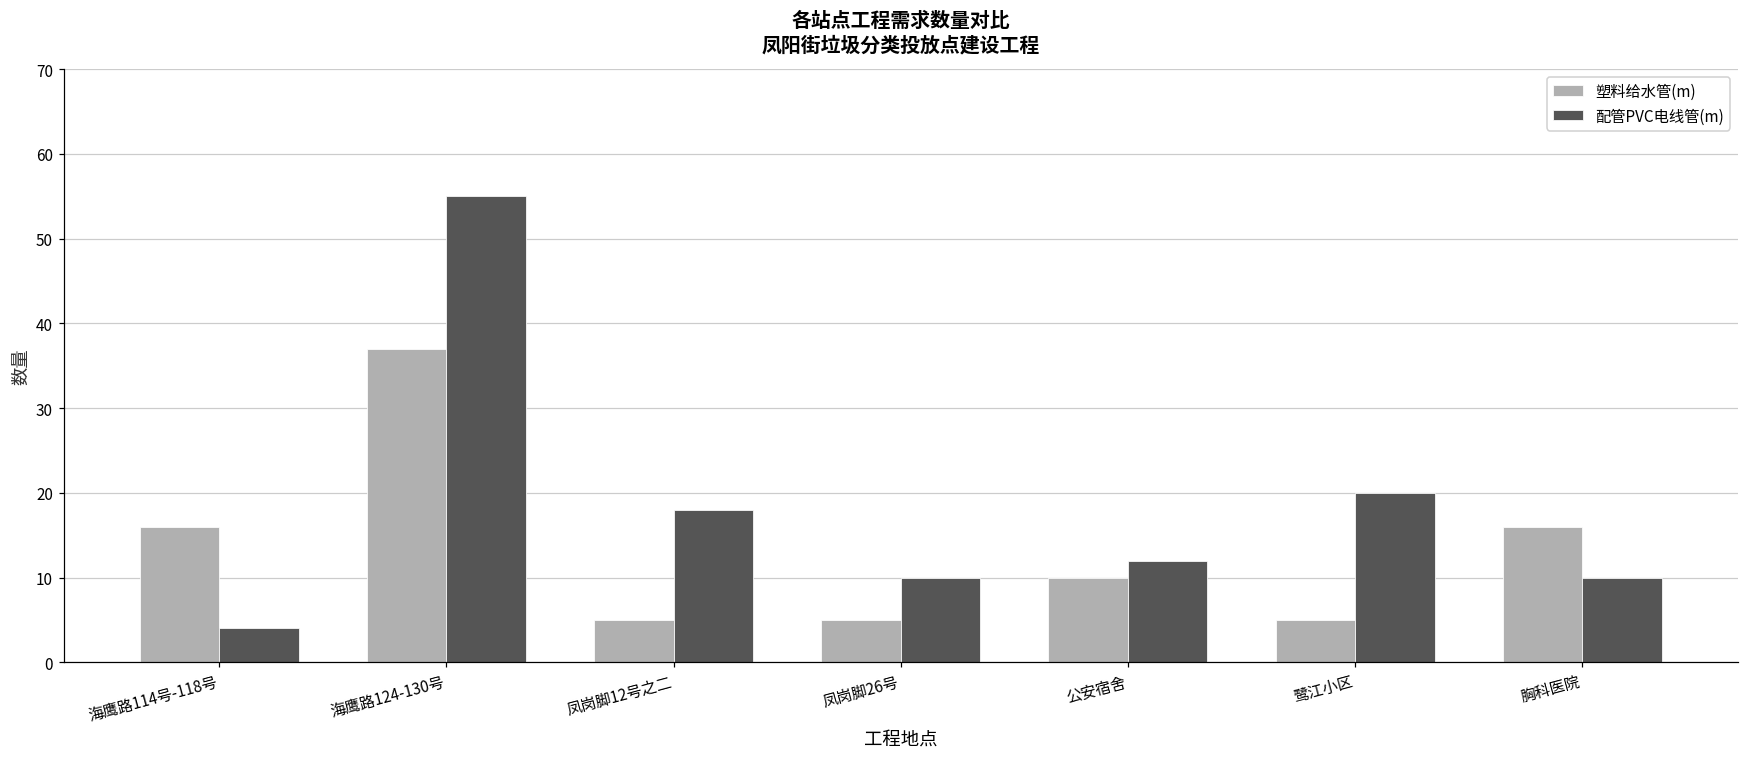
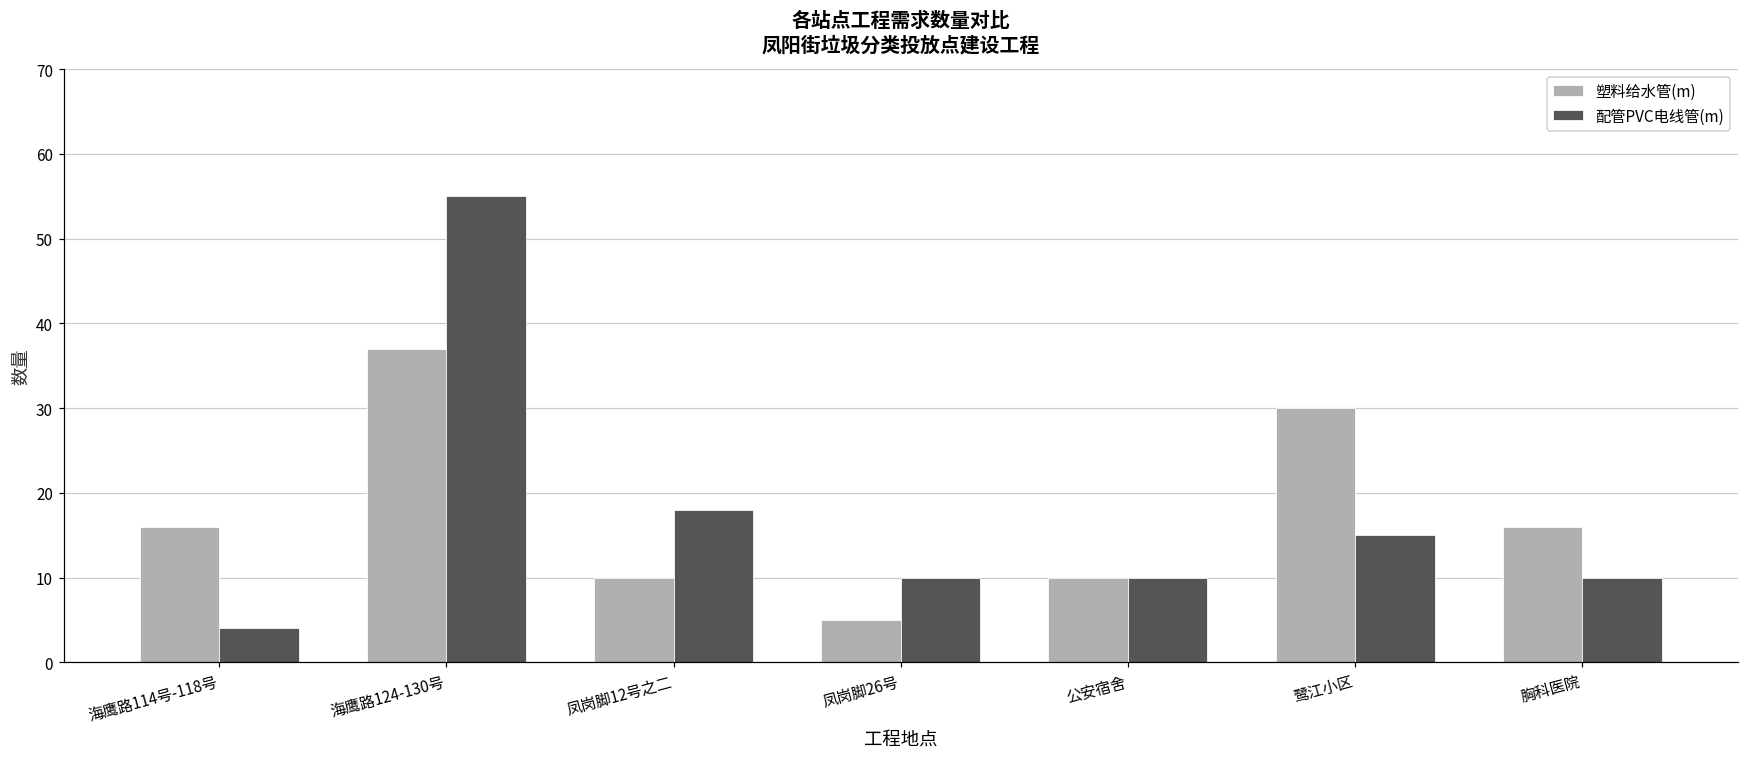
  {
    "塑料给水管(m)": {
      "海鹰路114号-118号": 16,
      "海鹰路124-130号": 37,
-     "凤岗脚12号之二": 5,
+     "凤岗脚12号之二": 10,
      "凤岗脚26号": 5,
      "公安宿舍": 10,
-     "鹭江小区": 5,
+     "鹭江小区": 30,
      "胸科医院": 16
    },
    "配管PVC电线管(m)": {
      "海鹰路114号-118号": 4,
      "海鹰路124-130号": 55,
      "凤岗脚12号之二": 18,
      "凤岗脚26号": 10,
-     "公安宿舍": 12,
-     "鹭江小区": 20,
+     "公安宿舍": 10,
+     "鹭江小区": 15,
      "胸科医院": 10
    }
  }
